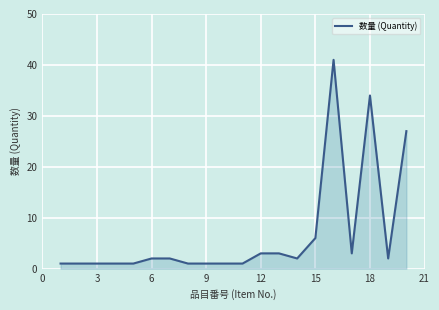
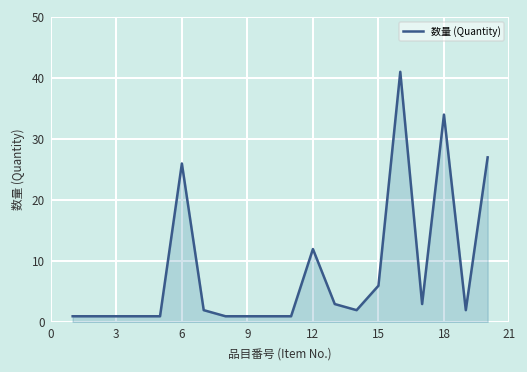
  {
    "3": 1,
-   "6": 2,
+   "6": 26,
    "9": 1,
-   "12": 3,
+   "12": 12,
    "15": 6,
    "18": 34
  }
